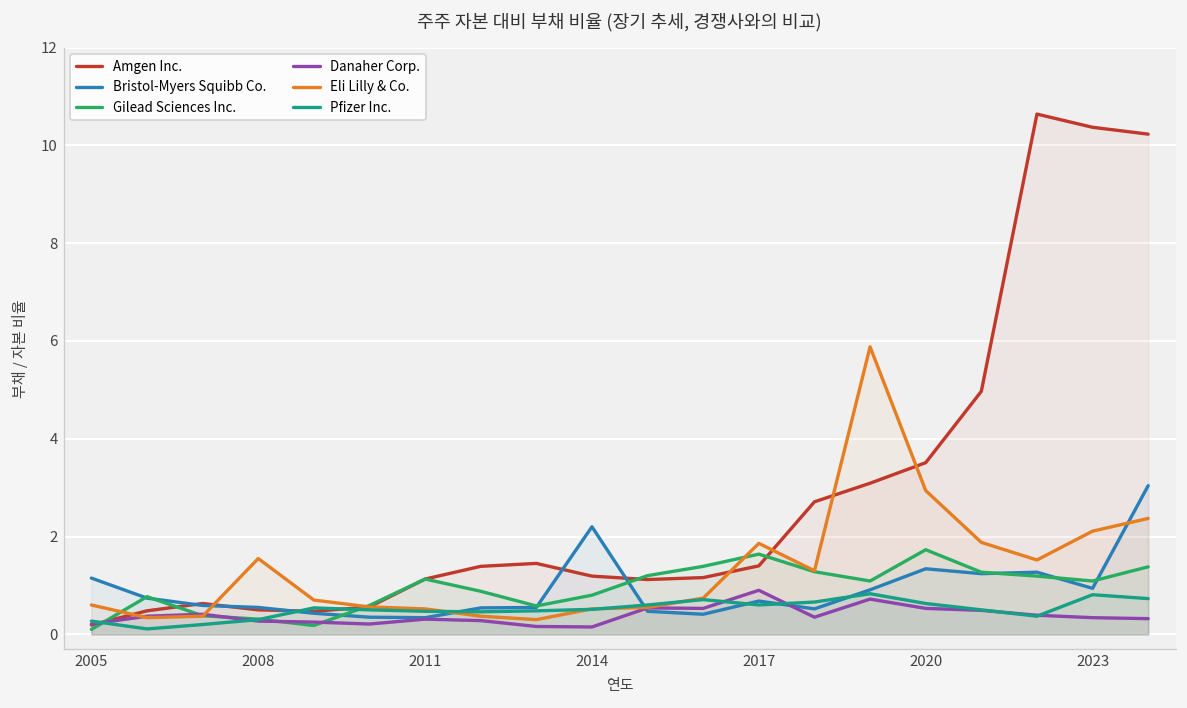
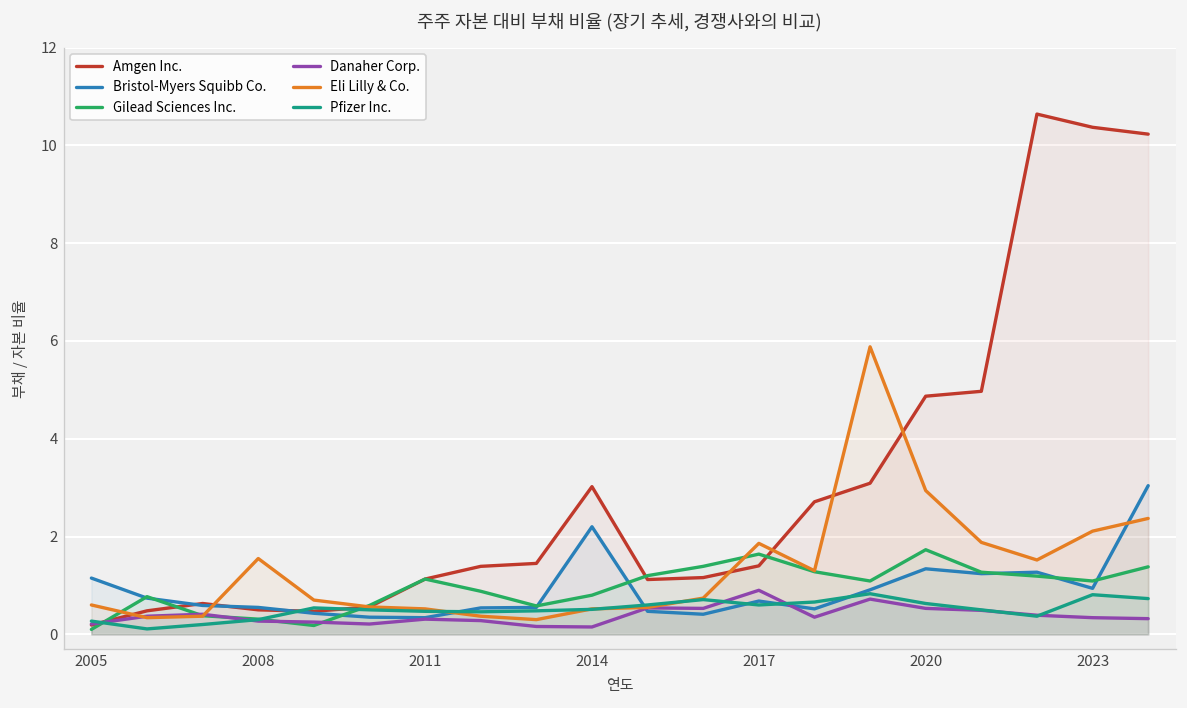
  {
    "Amgen Inc.": {
-     "2014": 1.2,
+     "2014": 3.0,
      "2017": 1.4,
-     "2020": 3.5,
+     "2020": 4.9,
      "2023": 10.4
    },
    "Bristol-Myers Squibb Co.": {
      "2005": 1.2,
      "2014": 2.2,
      "2017": 0.7,
      "2020": 1.3,
      "2023": 0.9
    },
    "Danaher Corp.": {
      "2014": 0.2,
      "2017": 0.9,
      "2020": 0.5,
      "2023": 0.3
    },
    "Eli Lilly & Co.": {
      "2005": 0.6,
      "2008": 1.6,
      "2017": 1.9,
      "2020": 2.9,
      "2023": 2.1
    }
  }
